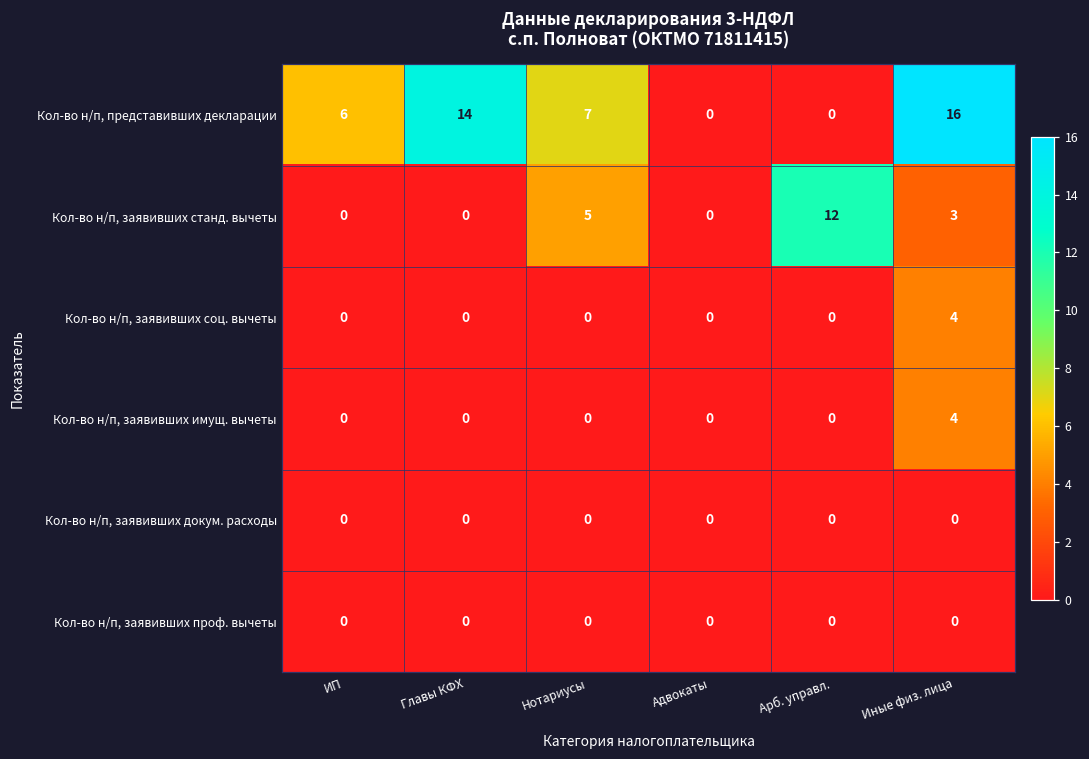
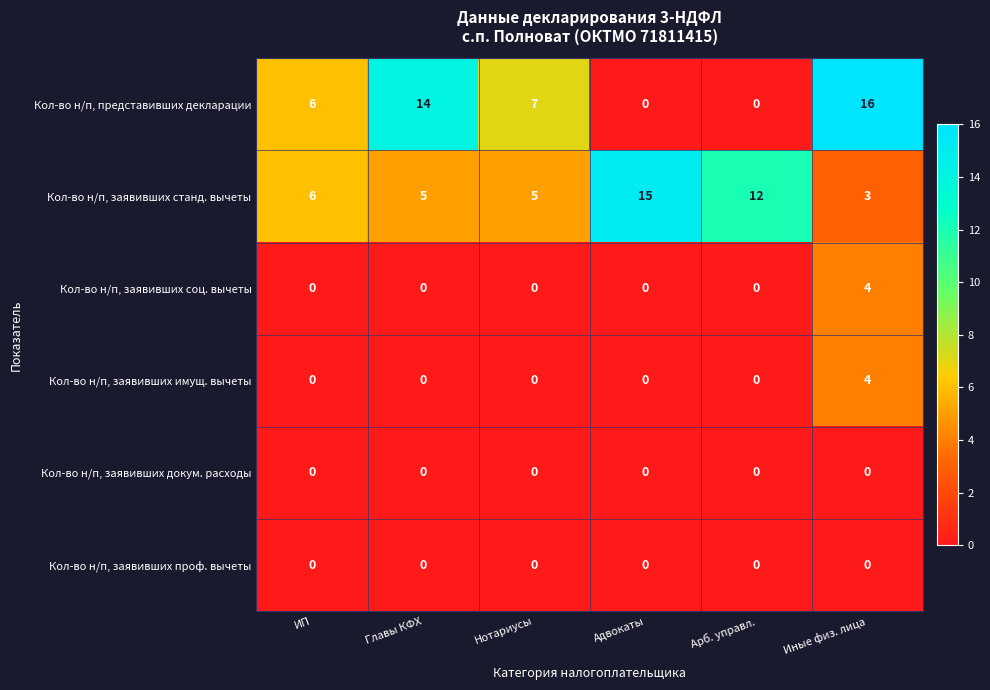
  {
    "Кол-во н/п, представивших декларации": {
      "ИП": 6,
      "Главы КФХ": 14,
      "Нотариусы": 7,
      "Адвокаты": 0,
      "Арб. управл.": 0,
      "Иные физ. лица": 16
    },
    "Кол-во н/п, заявивших станд. вычеты": {
-     "ИП": 0,
-     "Главы КФХ": 0,
+     "ИП": 6,
+     "Главы КФХ": 5,
      "Нотариусы": 5,
-     "Адвокаты": 0,
+     "Адвокаты": 15,
      "Арб. управл.": 12,
      "Иные физ. лица": 3
    },
    "Кол-во н/п, заявивших соц. вычеты": {
      "ИП": 0,
      "Главы КФХ": 0,
      "Нотариусы": 0,
      "Адвокаты": 0,
      "Арб. управл.": 0,
      "Иные физ. лица": 4
    },
    "Кол-во н/п, заявивших имущ. вычеты": {
      "ИП": 0,
      "Главы КФХ": 0,
      "Нотариусы": 0,
      "Адвокаты": 0,
      "Арб. управл.": 0,
      "Иные физ. лица": 4
    },
    "Кол-во н/п, заявивших докум. расходы": {
      "ИП": 0,
      "Главы КФХ": 0,
      "Нотариусы": 0,
      "Адвокаты": 0,
      "Арб. управл.": 0,
      "Иные физ. лица": 0
    },
    "Кол-во н/п, заявивших проф. вычеты": {
      "ИП": 0,
      "Главы КФХ": 0,
      "Нотариусы": 0,
      "Адвокаты": 0,
      "Арб. управл.": 0,
      "Иные физ. лица": 0
    }
  }
